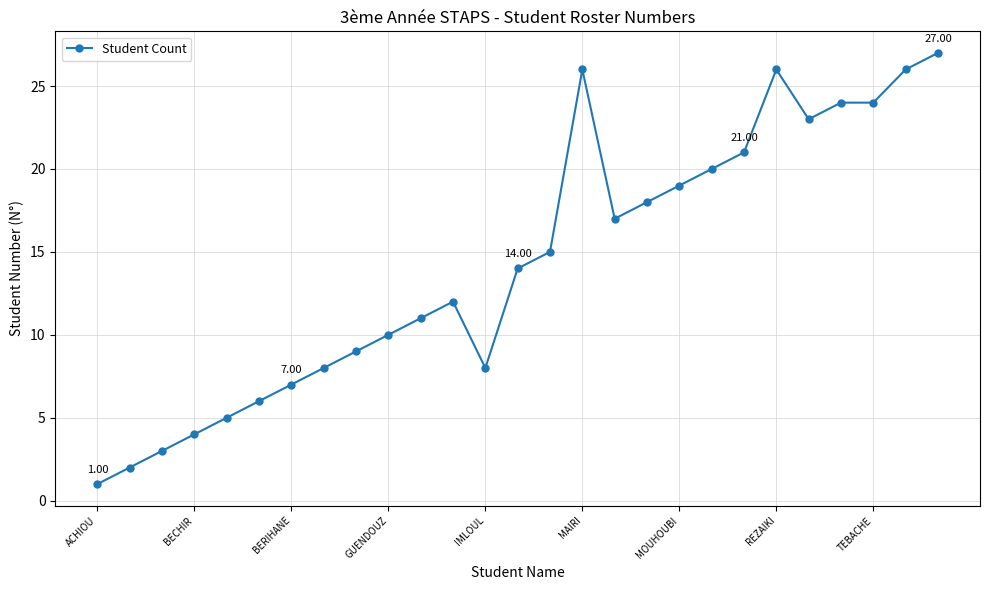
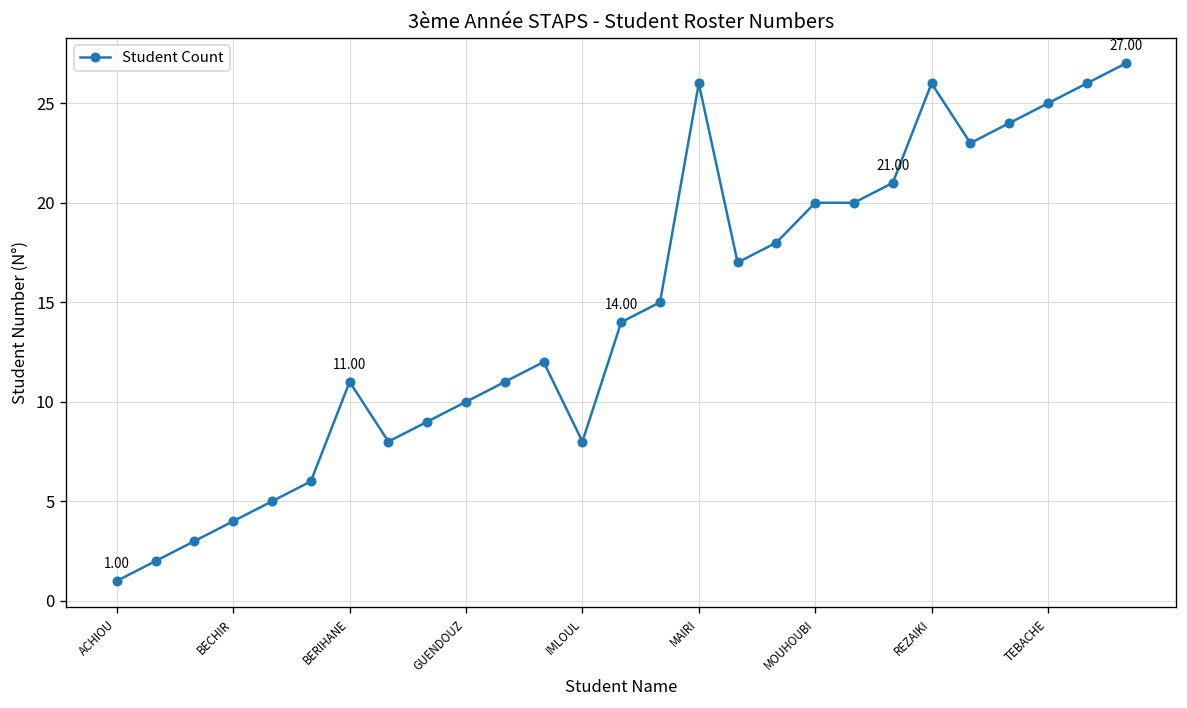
  {
    "ACHIOU": 1.00,
-   "BERIHANE": 7.00,
-   "MOUHOUBI": 19,
-   "TEBACHE": 24
+   "BERIHANE": 11.00,
+   "MOUHOUBI": 20,
+   "TEBACHE": 25
  }
